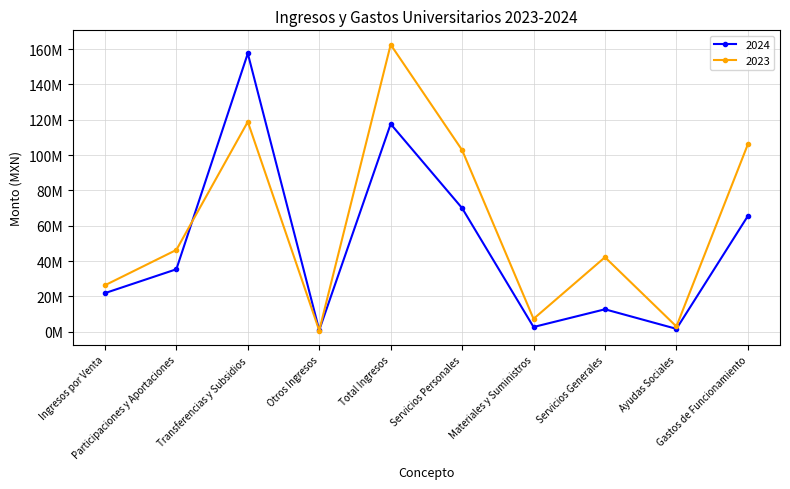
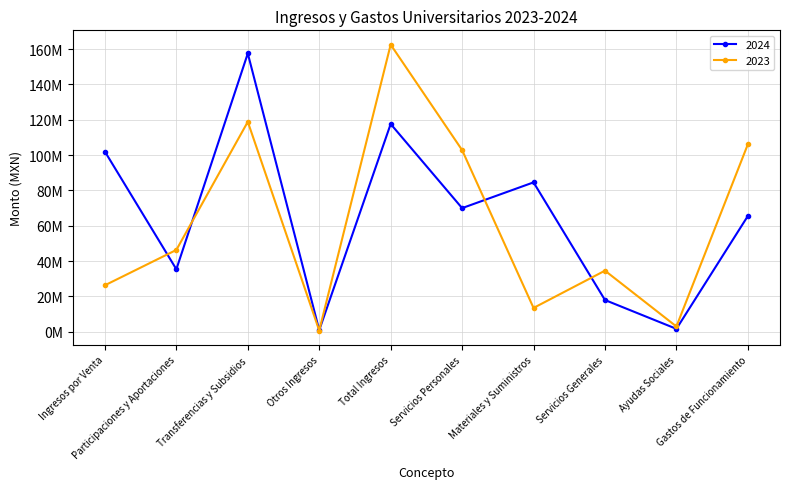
  {
    "2024": {
-     "Ingresos por Venta": 22000000,
+     "Ingresos por Venta": 102000000,
      "Participaciones y Aportaciones": 35000000,
      "Transferencias y Subsidios": 158000000,
      "Total Ingresos": 118000000,
      "Servicios Personales": 70000000,
-     "Materiales y Suministros": 3000000,
-     "Servicios Generales": 13000000,
+     "Materiales y Suministros": 85000000,
+     "Servicios Generales": 18000000,
      "Gastos de Funcionamiento": 65000000
    },
    "2023": {
      "Ingresos por Venta": 26000000,
      "Participaciones y Aportaciones": 46000000,
      "Transferencias y Subsidios": 119000000,
      "Total Ingresos": 162000000,
      "Servicios Personales": 103000000,
-     "Materiales y Suministros": 7000000,
-     "Servicios Generales": 42000000,
+     "Materiales y Suministros": 13000000,
+     "Servicios Generales": 35000000,
      "Gastos de Funcionamiento": 106000000
    }
  }
